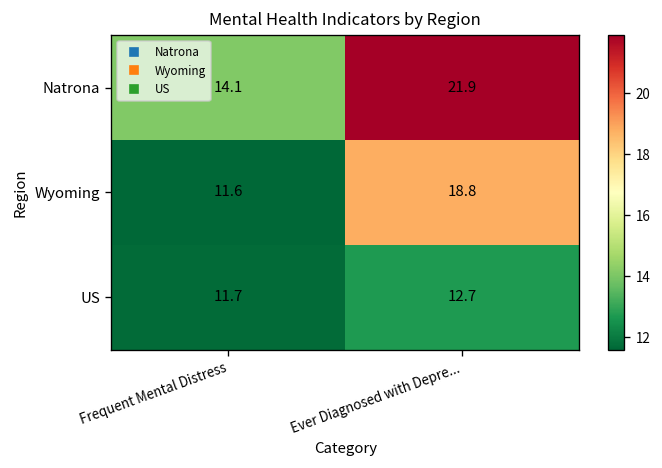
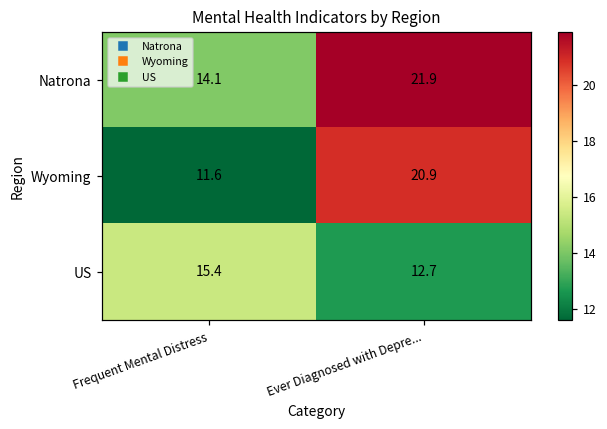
  {
    "Natrona": {
      "Frequent Mental Distress": 14.1,
      "Ever Diagnosed with Depre...": 21.9
    },
    "Wyoming": {
      "Frequent Mental Distress": 11.6,
-     "Ever Diagnosed with Depre...": 18.8
+     "Ever Diagnosed with Depre...": 20.9
    },
    "US": {
-     "Frequent Mental Distress": 11.7,
+     "Frequent Mental Distress": 15.4,
      "Ever Diagnosed with Depre...": 12.7
    }
  }
